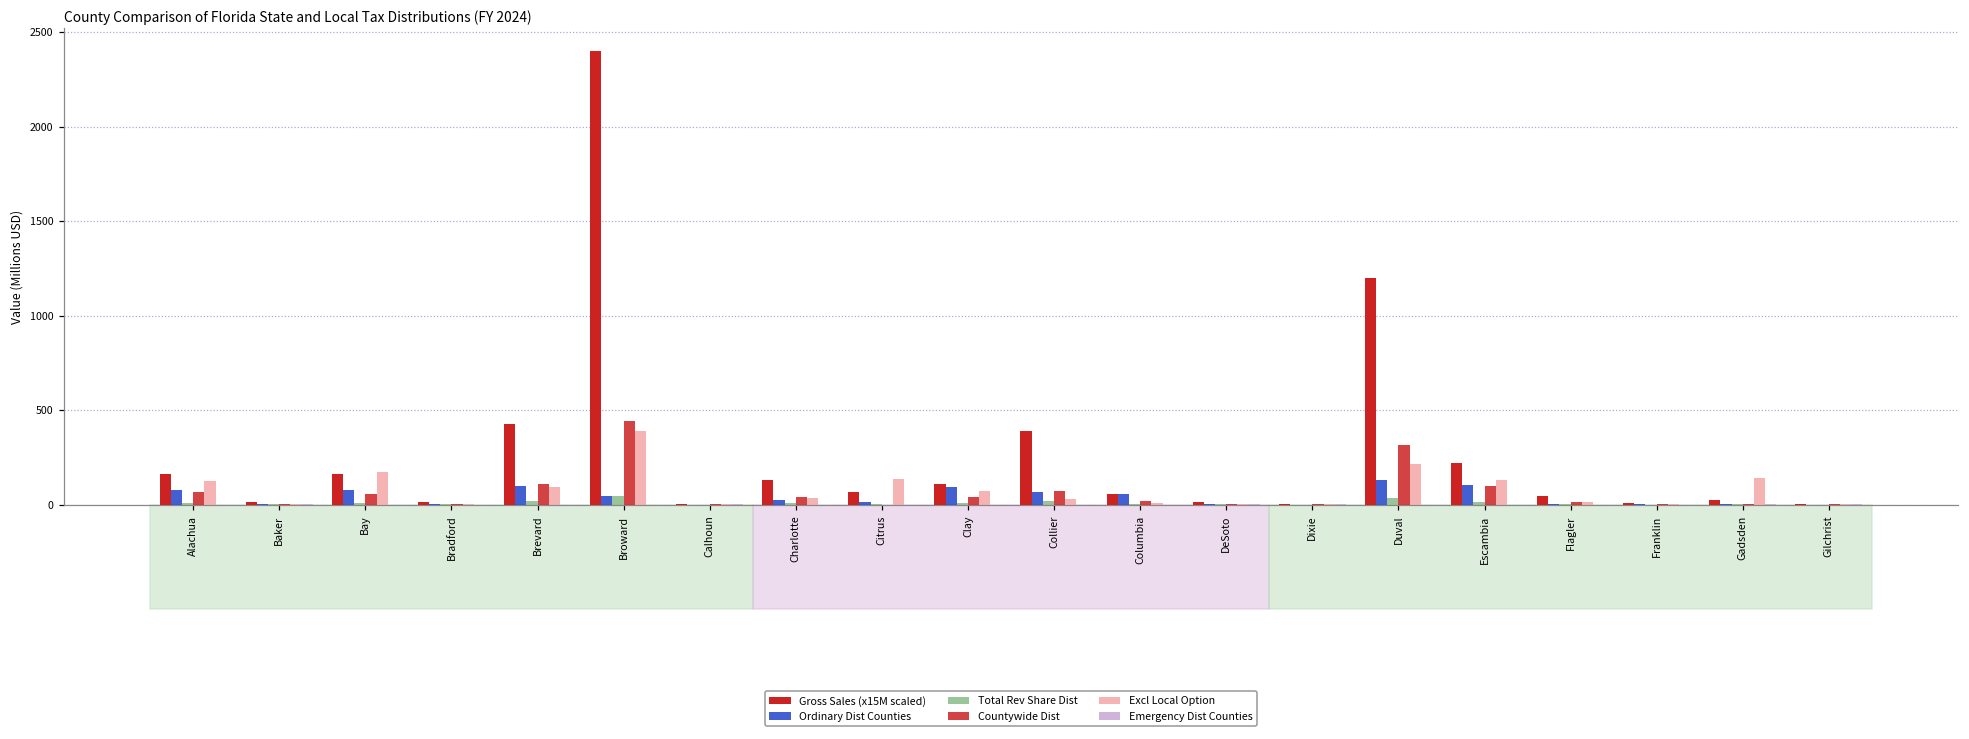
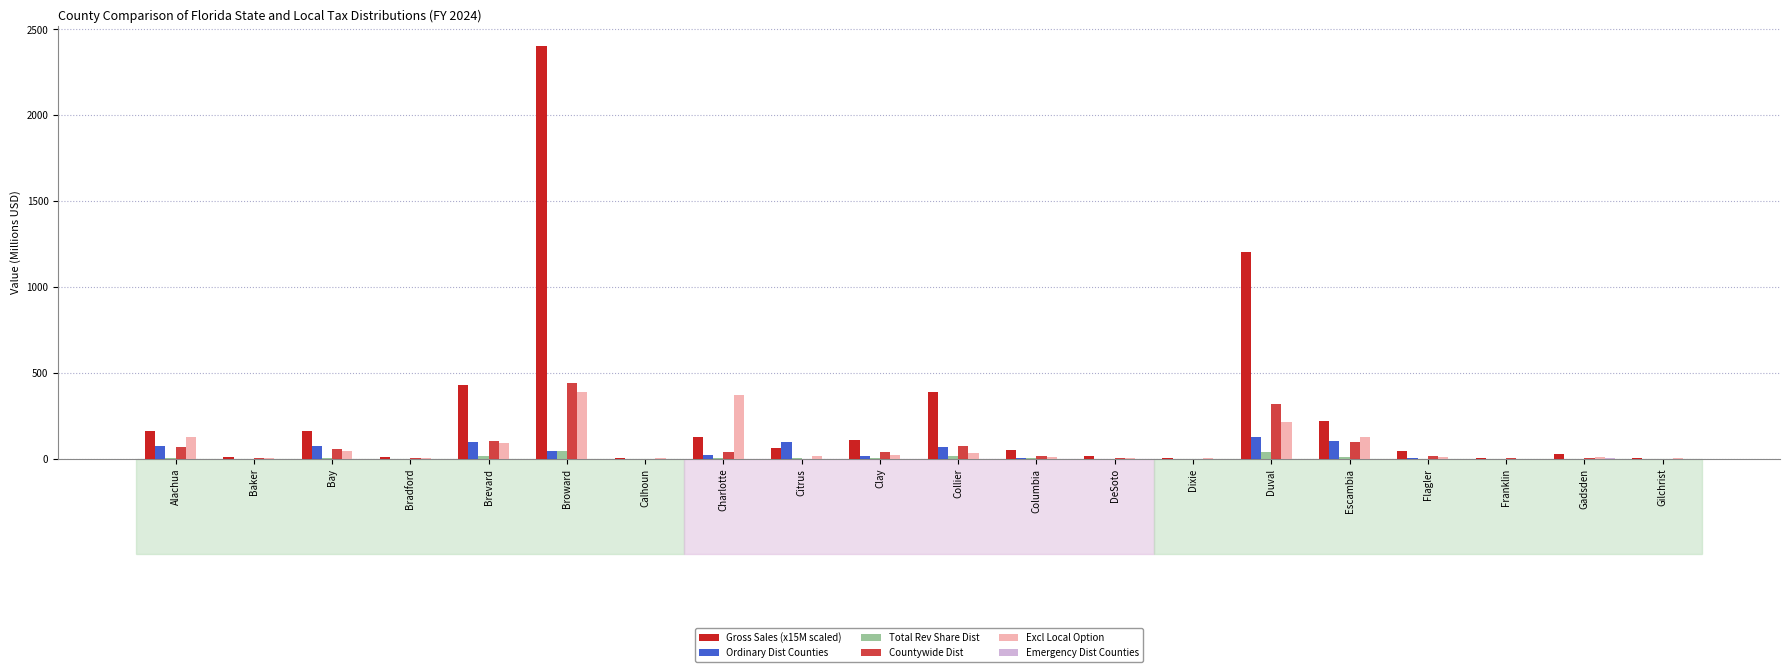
  {
    "Ordinary Dist Counties": {
      "Alachua": 80,
      "Bay": 80,
      "Brevard": 100,
      "Broward": 40,
      "Charlotte": 20,
-     "Citrus": 10,
-     "Clay": 90,
+     "Citrus": 100,
+     "Clay": 20,
      "Collier": 70,
-     "Columbia": 60,
+     "Columbia": 10,
      "Duval": 130,
      "Escambia": 100
    },
    "Total Rev Share Dist": {
      "Brevard": 20,
      "Broward": 50,
      "Collier": 20,
      "Duval": 40
    },
    "Excl Local Option": {
      "Alachua": 130,
-     "Bay": 170,
+     "Bay": 50,
      "Brevard": 90,
      "Broward": 390,
-     "Charlotte": 30,
-     "Citrus": 130,
-     "Clay": 70,
+     "Charlotte": 370,
+     "Citrus": 20,
+     "Clay": 20,
      "Collier": 30,
      "Duval": 220,
      "Escambia": 130,
-     "Gadsden": 140
+     "Gadsden": 10
    },
    "Emergency Dist Counties": {
      "Alachua": 0,
      "Bay": 0,
      "Bradford": 0,
      "Brevard": 0,
      "Broward": 0,
      "Charlotte": 0,
      "Citrus": 0,
      "Clay": 0,
      "Collier": 0,
      "Columbia": 0,
      "Duval": 0,
      "Escambia": 0,
      "Flagler": 0,
      "Franklin": 0
    }
  }
